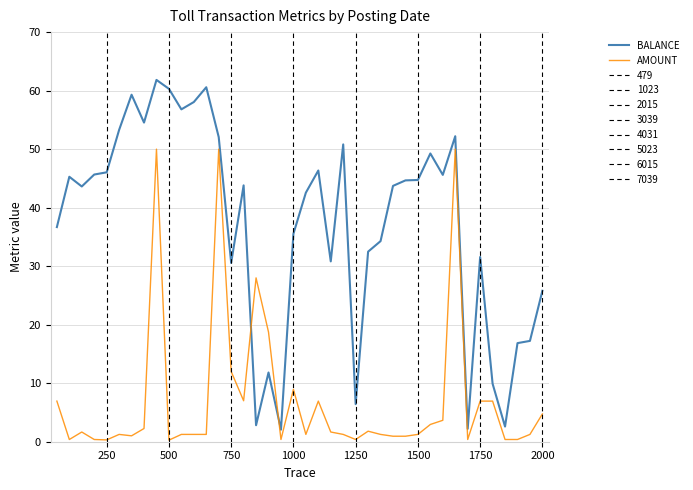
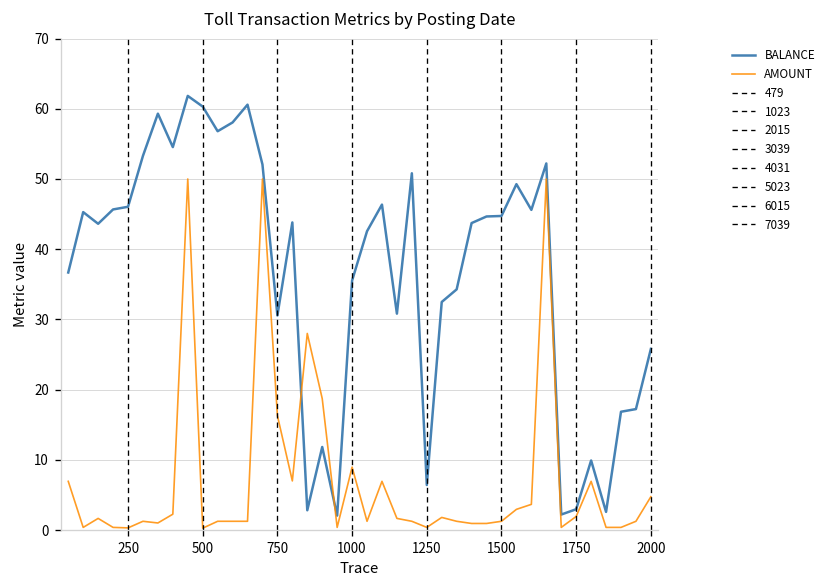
  {
    "BALANCE": {
      "250": 46,
      "500": 60,
      "750": 31,
      "1000": 36,
      "1250": 6,
      "1500": 45,
-     "1750": 32,
+     "1750": 3,
      "2000": 26
    },
    "AMOUNT": {
      "250": 0,
      "500": 0,
-     "750": 12,
+     "750": 16,
      "1000": 9,
      "1250": 0,
      "1500": 1,
-     "1750": 7,
+     "1750": 2,
      "2000": 5
    }
  }
